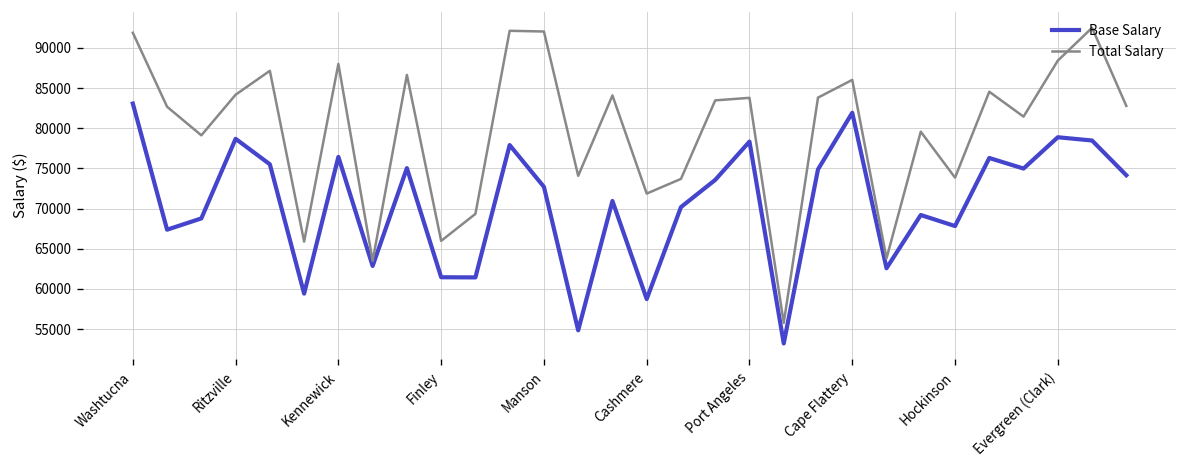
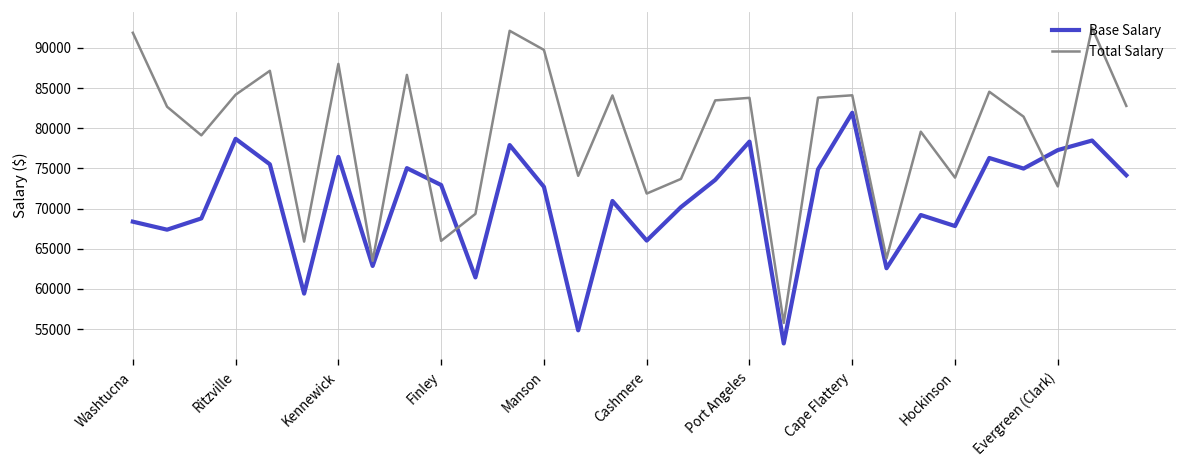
  {
    "Base Salary": {
-     "Washtucna": 83000,
+     "Washtucna": 68000,
      "Ritzville": 79000,
      "Kennewick": 76000,
-     "Finley": 61000,
+     "Finley": 73000,
      "Manson": 73000,
-     "Cashmere": 59000,
+     "Cashmere": 66000,
      "Port Angeles": 78000,
      "Cape Flattery": 82000,
      "Hockinson": 68000,
-     "Evergreen (Clark)": 79000
+     "Evergreen (Clark)": 77000
    },
    "Total Salary": {
      "Washtucna": 92000,
      "Ritzville": 84000,
      "Kennewick": 88000,
      "Finley": 66000,
-     "Manson": 92000,
+     "Manson": 90000,
      "Cashmere": 72000,
      "Port Angeles": 84000,
-     "Cape Flattery": 86000,
+     "Cape Flattery": 84000,
      "Hockinson": 74000,
-     "Evergreen (Clark)": 88000
+     "Evergreen (Clark)": 73000
    }
  }
